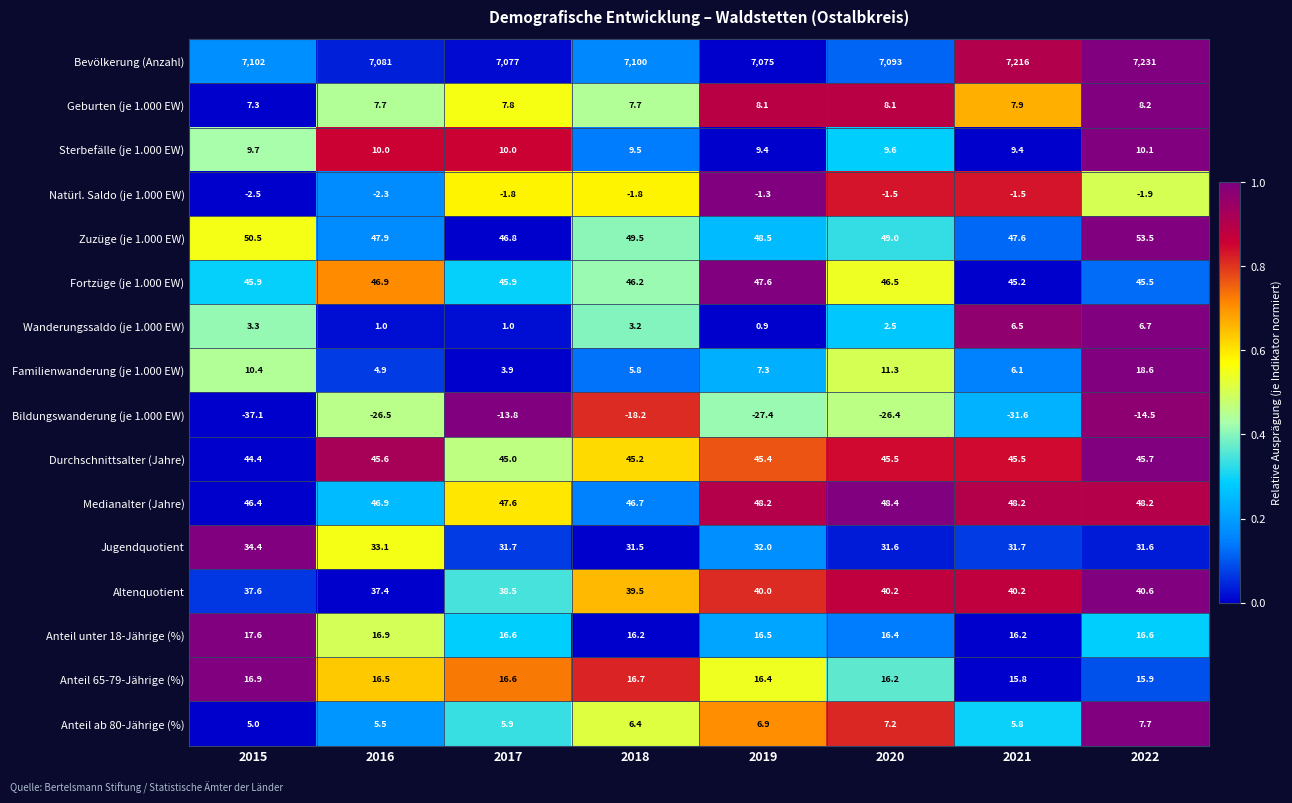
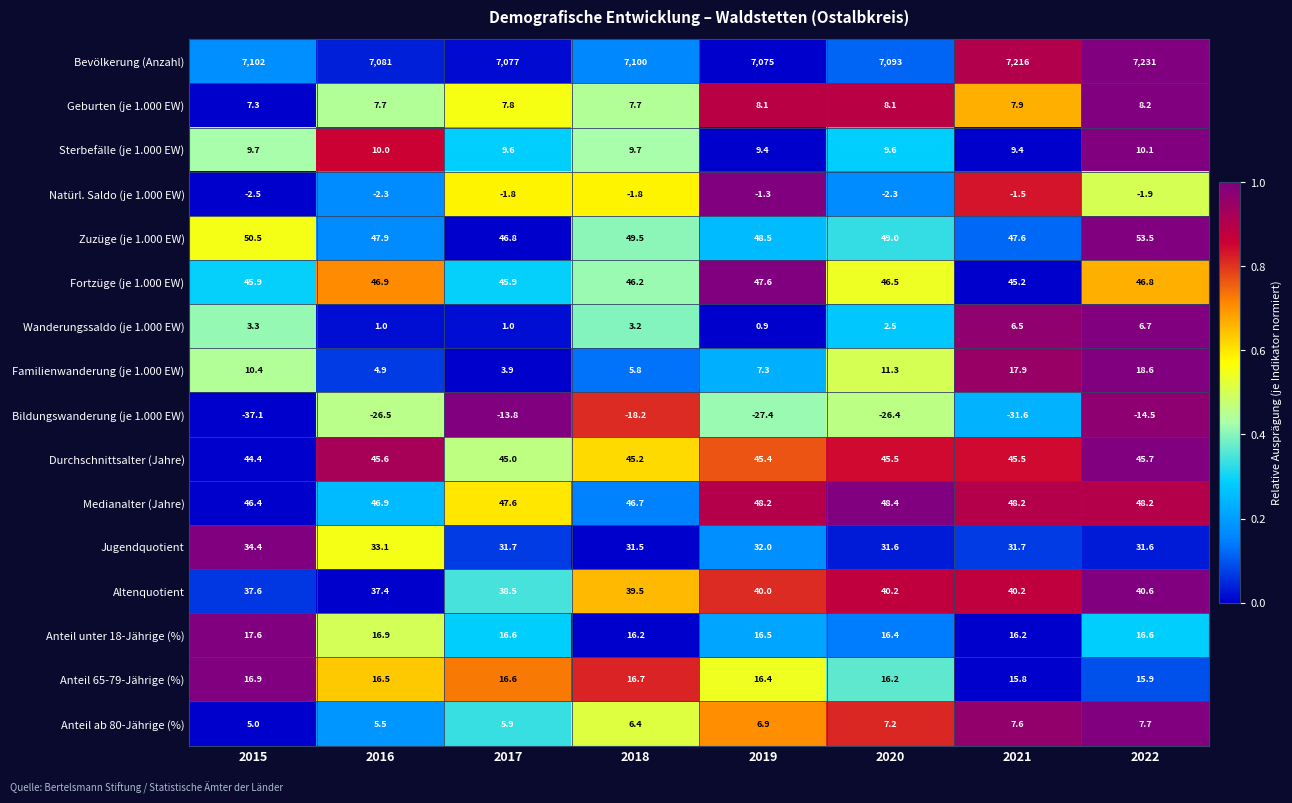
  {
    "Bevölkerung (Anzahl)": {
      "2015": "7,102",
      "2016": "7,081",
      "2017": "7,077",
      "2018": "7,100",
      "2019": "7,075",
      "2020": "7,093",
      "2021": "7,216",
      "2022": "7,231"
    },
    "Geburten (je 1.000 EW)": {
      "2015": "7.3",
      "2016": "7.7",
      "2017": "7.8",
      "2018": "7.7",
      "2019": "8.1",
      "2020": "8.1",
      "2021": "7.9",
      "2022": "8.2"
    },
    "Sterbefälle (je 1.000 EW)": {
      "2015": "9.7",
      "2016": "10.0",
-     "2017": "10.0",
-     "2018": "9.5",
+     "2017": "9.6",
+     "2018": "9.7",
      "2019": "9.4",
      "2020": "9.6",
      "2021": "9.4",
      "2022": "10.1"
    },
    "Natürl. Saldo (je 1.000 EW)": {
      "2015": "-2.5",
      "2016": "-2.3",
      "2017": "-1.8",
      "2018": "-1.8",
      "2019": "-1.3",
-     "2020": "-1.5",
+     "2020": "-2.3",
      "2021": "-1.5",
      "2022": "-1.9"
    },
    "Zuzüge (je 1.000 EW)": {
      "2015": "50.5",
      "2016": "47.9",
      "2017": "46.8",
      "2018": "49.5",
      "2019": "48.5",
      "2020": "49.0",
      "2021": "47.6",
      "2022": "53.5"
    },
    "Fortzüge (je 1.000 EW)": {
      "2015": "45.9",
      "2016": "46.9",
      "2017": "45.9",
      "2018": "46.2",
      "2019": "47.6",
      "2020": "46.5",
      "2021": "45.2",
-     "2022": "45.5"
+     "2022": "46.8"
    },
    "Wanderungssaldo (je 1.000 EW)": {
      "2015": "3.3",
      "2016": "1.0",
      "2017": "1.0",
      "2018": "3.2",
      "2019": "0.9",
      "2020": "2.5",
      "2021": "6.5",
      "2022": "6.7"
    },
    "Familienwanderung (je 1.000 EW)": {
      "2015": "10.4",
      "2016": "4.9",
      "2017": "3.9",
      "2018": "5.8",
      "2019": "7.3",
      "2020": "11.3",
-     "2021": "6.1",
+     "2021": "17.9",
      "2022": "18.6"
    },
    "Bildungswanderung (je 1.000 EW)": {
      "2015": "-37.1",
      "2016": "-26.5",
      "2017": "-13.8",
      "2018": "-18.2",
      "2019": "-27.4",
      "2020": "-26.4",
      "2021": "-31.6",
      "2022": "-14.5"
    },
    "Durchschnittsalter (Jahre)": {
      "2015": "44.4",
      "2016": "45.6",
      "2017": "45.0",
      "2018": "45.2",
      "2019": "45.4",
      "2020": "45.5",
      "2021": "45.5",
      "2022": "45.7"
    },
    "Medianalter (Jahre)": {
      "2015": "46.4",
      "2016": "46.9",
      "2017": "47.6",
      "2018": "46.7",
      "2019": "48.2",
      "2020": "48.4",
      "2021": "48.2",
      "2022": "48.2"
    },
    "Jugendquotient": {
      "2015": "34.4",
      "2016": "33.1",
      "2017": "31.7",
      "2018": "31.5",
      "2019": "32.0",
      "2020": "31.6",
      "2021": "31.7",
      "2022": "31.6"
    },
    "Altenquotient": {
      "2015": "37.6",
      "2016": "37.4",
      "2017": "38.5",
      "2018": "39.5",
      "2019": "40.0",
      "2020": "40.2",
      "2021": "40.2",
      "2022": "40.6"
    },
    "Anteil unter 18-Jährige (%)": {
      "2015": "17.6",
      "2016": "16.9",
      "2017": "16.6",
      "2018": "16.2",
      "2019": "16.5",
      "2020": "16.4",
      "2021": "16.2",
      "2022": "16.6"
    },
    "Anteil 65-79-Jährige (%)": {
      "2015": "16.9",
      "2016": "16.5",
      "2017": "16.6",
      "2018": "16.7",
      "2019": "16.4",
      "2020": "16.2",
      "2021": "15.8",
      "2022": "15.9"
    },
    "Anteil ab 80-Jährige (%)": {
      "2015": "5.0",
      "2016": "5.5",
      "2017": "5.9",
      "2018": "6.4",
      "2019": "6.9",
      "2020": "7.2",
-     "2021": "5.8",
+     "2021": "7.6",
      "2022": "7.7"
    }
  }
